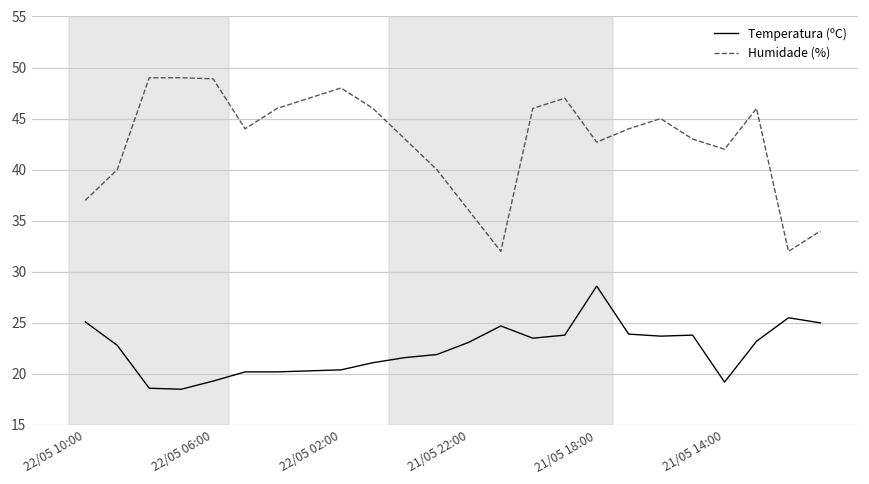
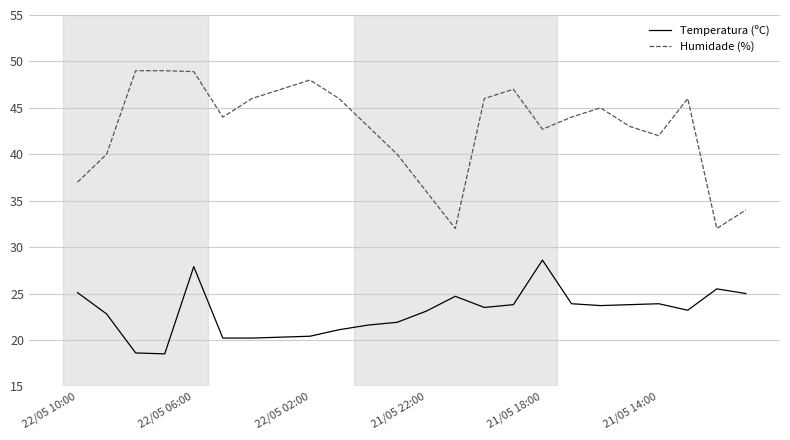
  {
    "Temperatura (ºC)": {
      "22/05 10:00": 25,
-     "22/05 06:00": 19,
+     "22/05 06:00": 28,
      "22/05 02:00": 20,
      "21/05 22:00": 23,
      "21/05 18:00": 29,
-     "21/05 14:00": 19
+     "21/05 14:00": 24
    },
    "Humidade (%)": {
      "22/05 10:00": 37,
      "22/05 06:00": 49,
      "22/05 02:00": 48,
      "21/05 22:00": 36,
      "21/05 18:00": 43,
      "21/05 14:00": 42
    }
  }
